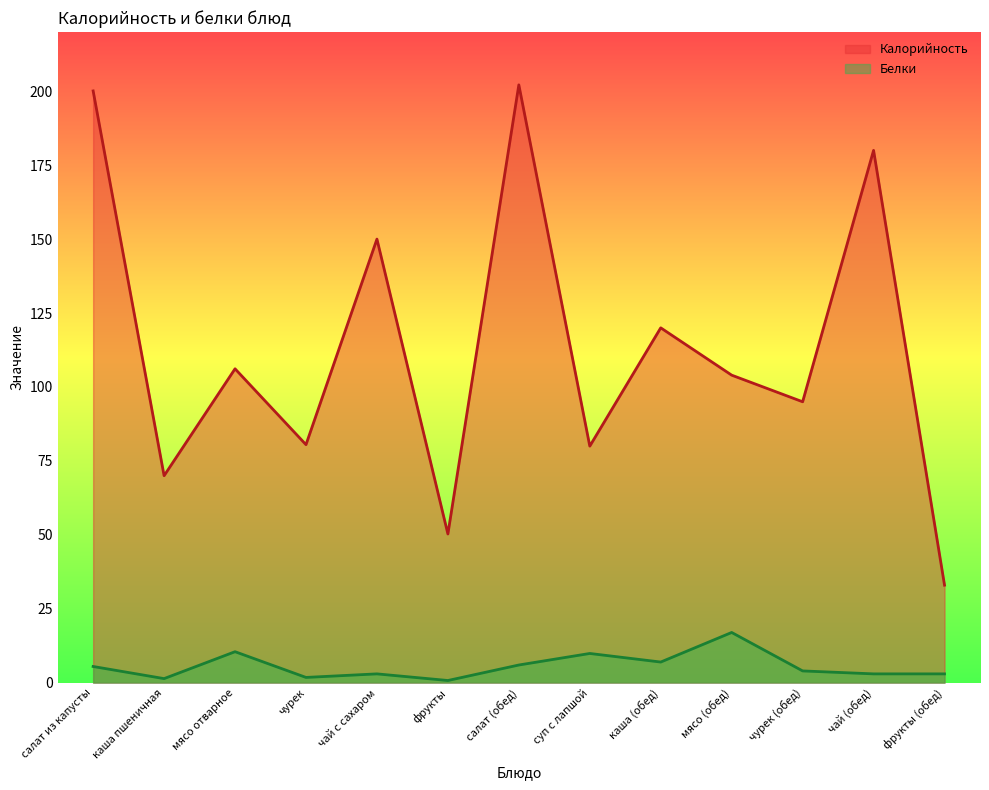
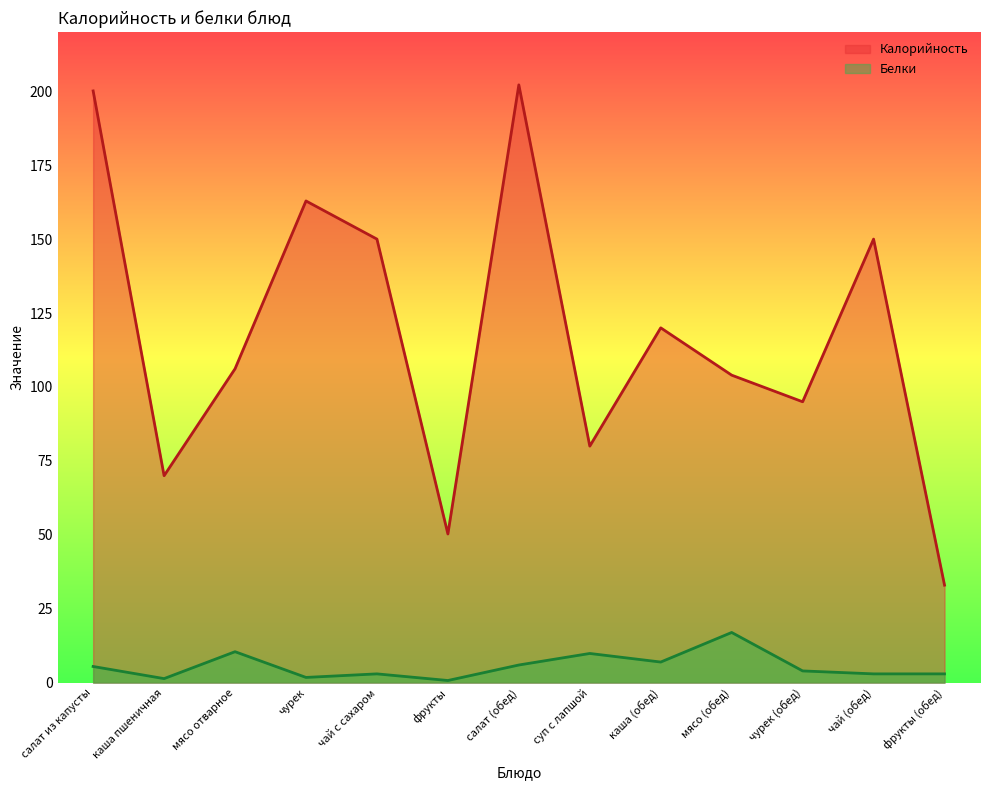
  {
    "Калорийность": {
      "салат из капусты": 200,
      "каша пшеничная": 70,
      "мясо отварное": 106,
-     "чурек": 81,
+     "чурек": 163,
      "чай с сахаром": 150,
      "фрукты": 50,
      "салат (обед)": 202,
      "суп с лапшой": 80,
      "каша (обед)": 120,
      "мясо (обед)": 104,
      "чурек (обед)": 95,
-     "чай (обед)": 180,
+     "чай (обед)": 150,
      "фрукты (обед)": 33
    },
    "Белки": {
      "салат из капусты": 6,
      "каша пшеничная": 1,
      "мясо отварное": 11,
      "чурек": 2,
      "чай с сахаром": 3,
      "фрукты": 1,
      "салат (обед)": 6,
      "суп с лапшой": 10,
      "каша (обед)": 7,
      "мясо (обед)": 17,
      "чурек (обед)": 4,
      "чай (обед)": 3,
      "фрукты (обед)": 3
    }
  }
